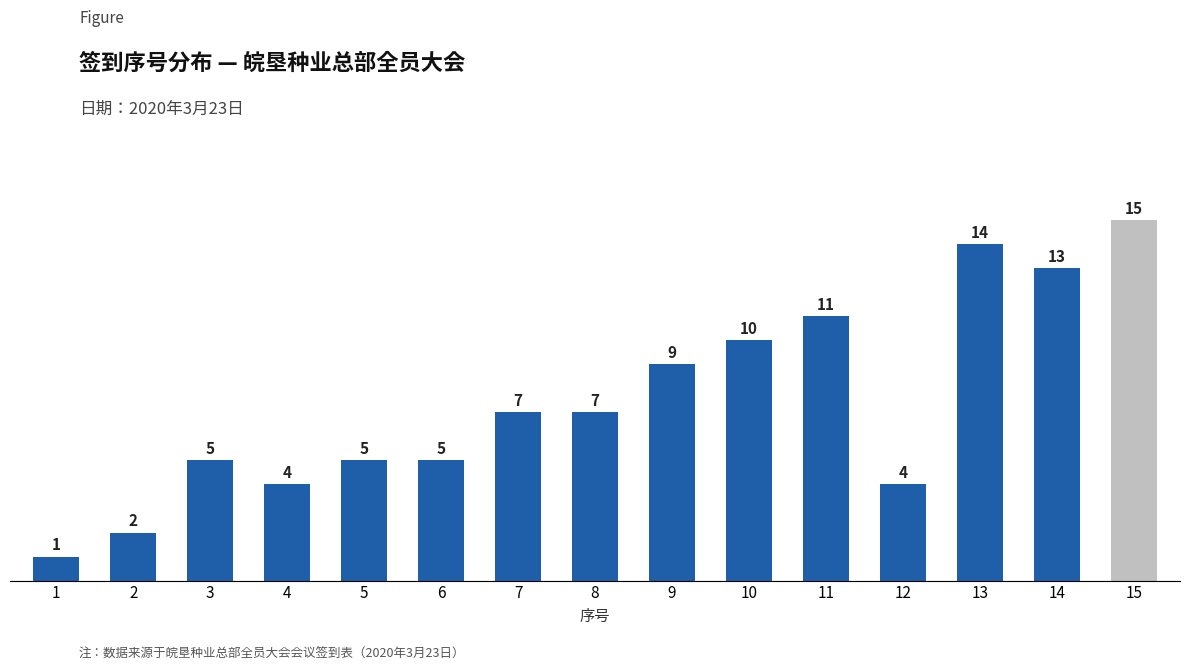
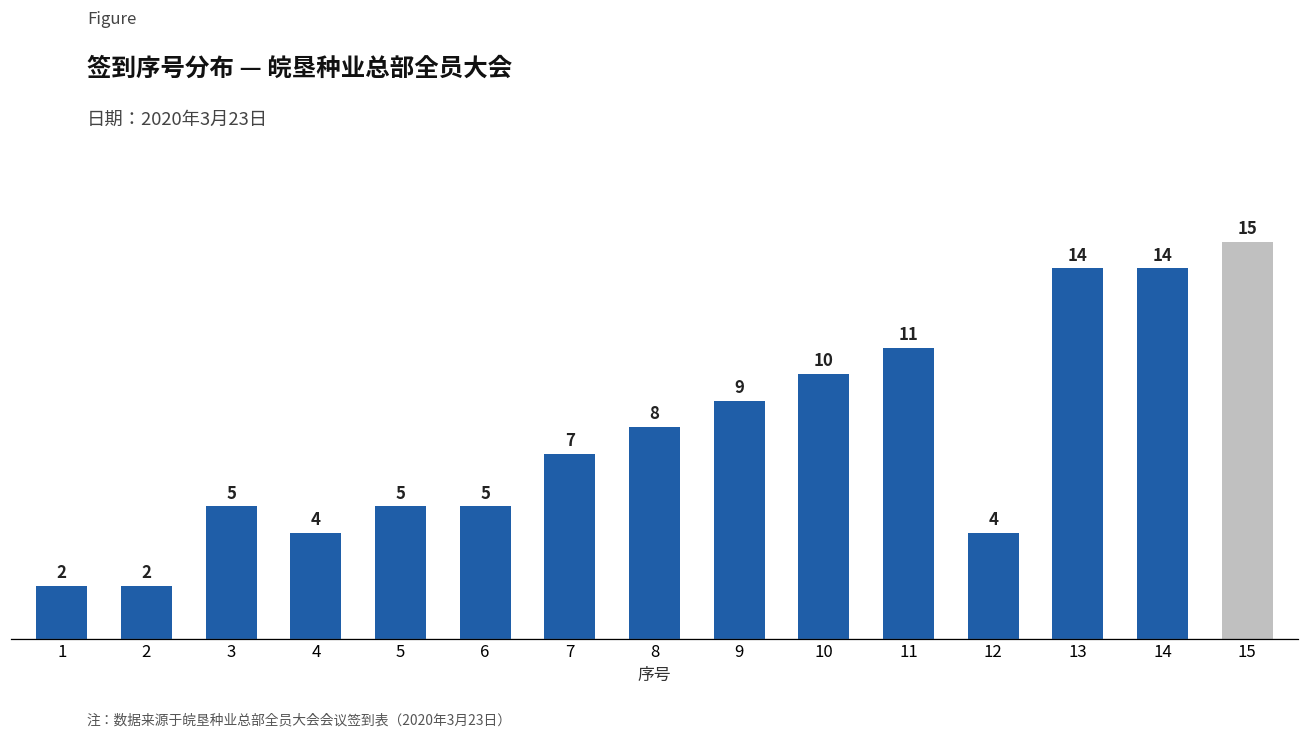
  {
-   "1": 1,
+   "1": 2,
    "2": 2,
    "3": 5,
    "4": 4,
    "5": 5,
    "6": 5,
    "7": 7,
-   "8": 7,
+   "8": 8,
    "9": 9,
    "10": 10,
    "11": 11,
    "12": 4,
    "13": 14,
-   "14": 13,
+   "14": 14,
    "15": 15
  }
